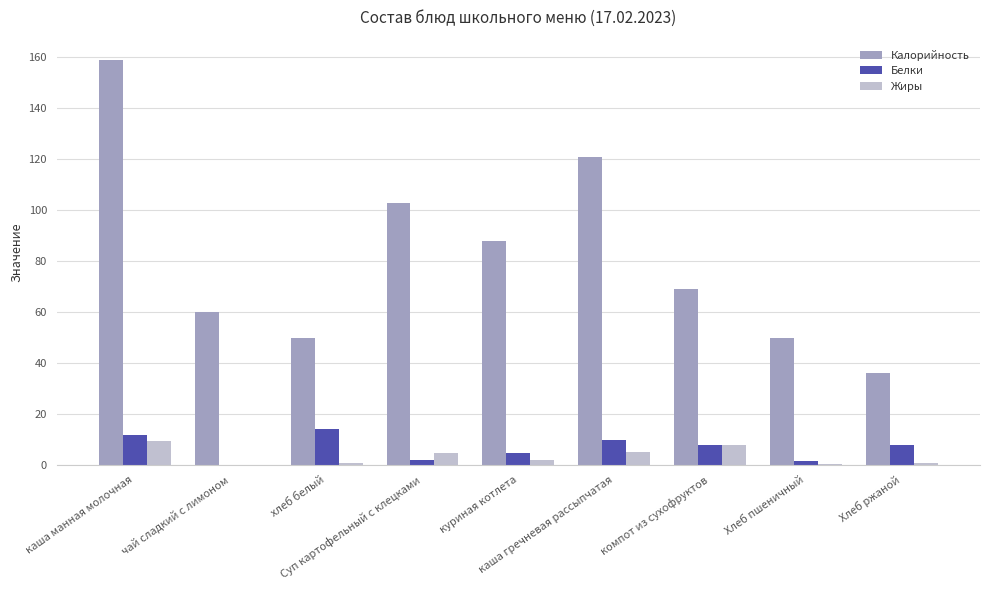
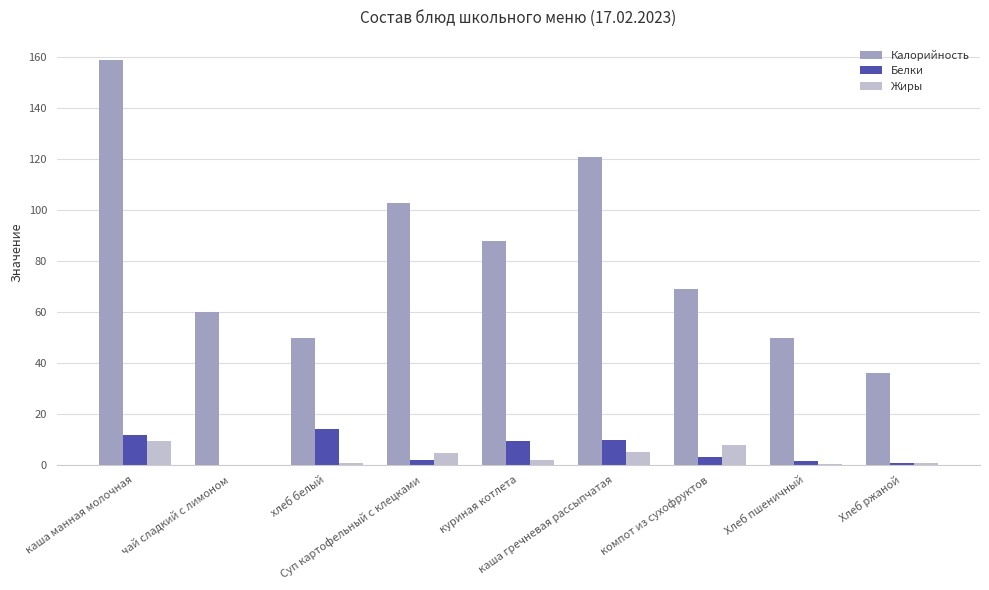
  {
    "Белки": {
      "каша манная молочная": 12,
      "чай сладкий с лимоном": 0,
      "хлеб белый": 14,
      "Суп картофельный с клецками": 2,
-     "куриная котлета": 5,
+     "куриная котлета": 10,
      "каша гречневая рассыпчатая": 10,
-     "компот из сухофруктов": 8,
+     "компот из сухофруктов": 3,
      "Хлеб пшеничный": 2,
-     "Хлеб ржаной": 8
+     "Хлеб ржаной": 1
    }
  }
